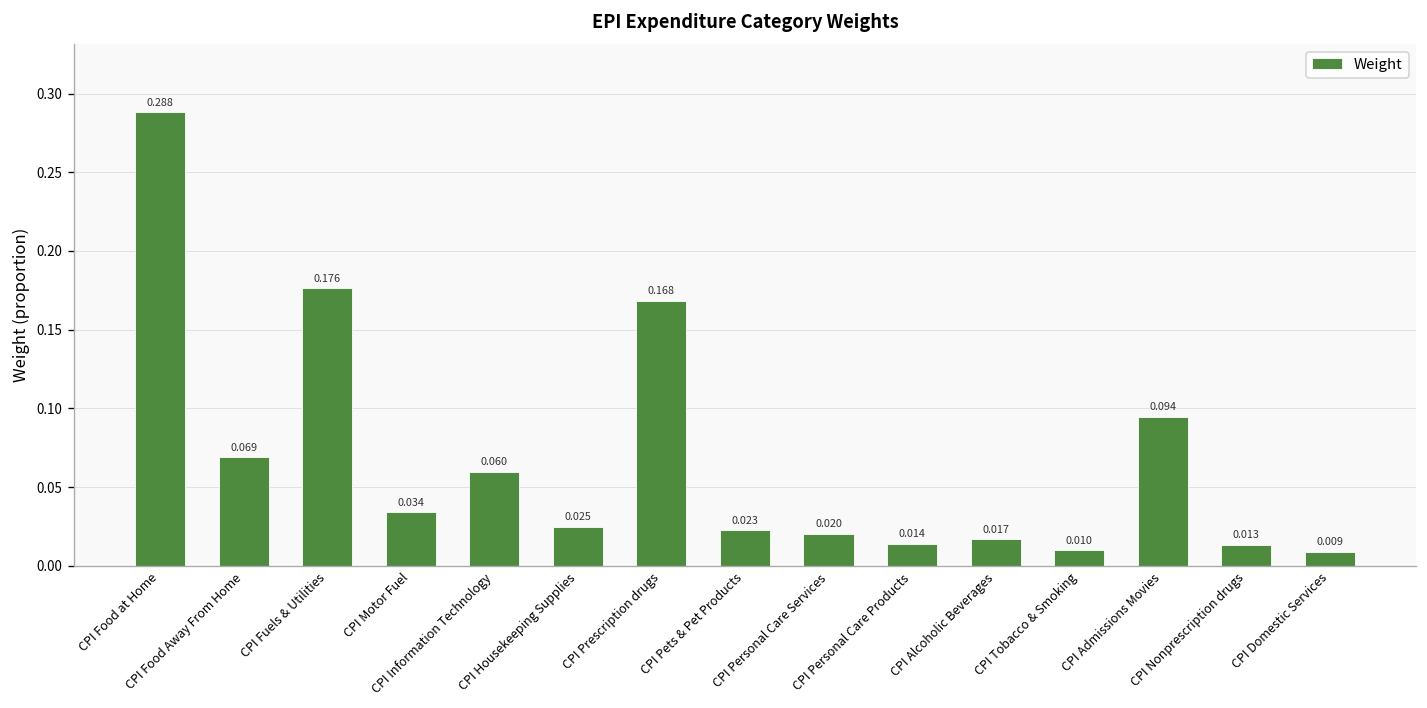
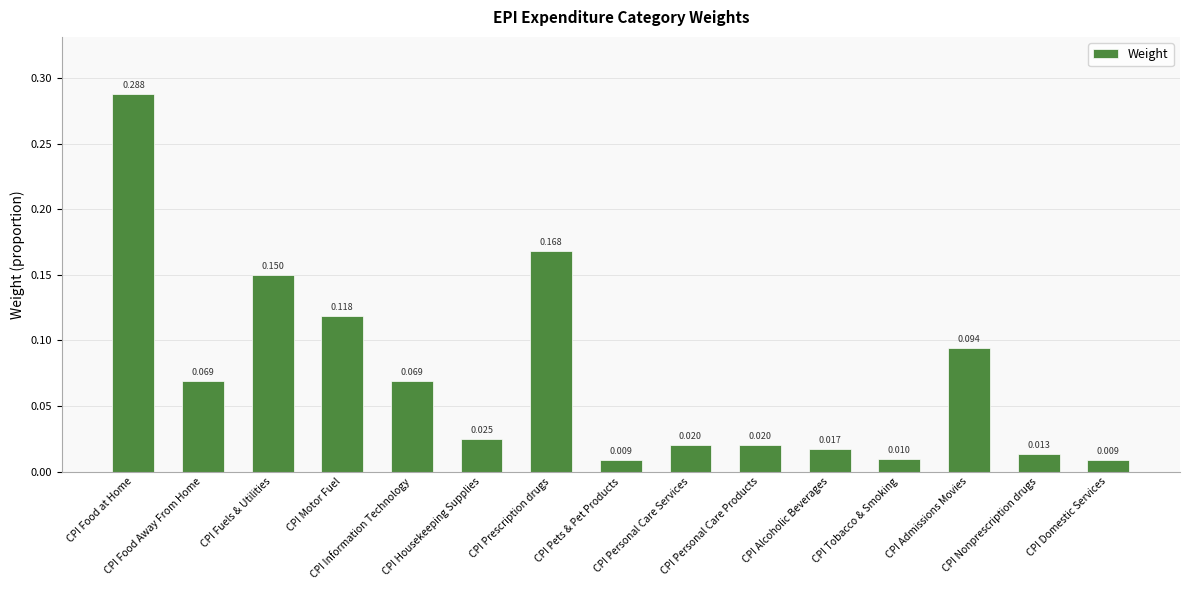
  {
    "CPI Food at Home": 0.288,
    "CPI Food Away From Home": 0.069,
-   "CPI Fuels & Utilities": 0.176,
-   "CPI Motor Fuel": 0.034,
-   "CPI Information Technology": 0.060,
+   "CPI Fuels & Utilities": 0.150,
+   "CPI Motor Fuel": 0.118,
+   "CPI Information Technology": 0.069,
    "CPI Housekeeping Supplies": 0.025,
    "CPI Prescription drugs": 0.168,
-   "CPI Pets & Pet Products": 0.023,
+   "CPI Pets & Pet Products": 0.009,
    "CPI Personal Care Services": 0.020,
-   "CPI Personal Care Products": 0.014,
+   "CPI Personal Care Products": 0.020,
    "CPI Alcoholic Beverages": 0.017,
    "CPI Tobacco & Smoking": 0.010,
    "CPI Admissions Movies": 0.094,
    "CPI Nonprescription drugs": 0.013,
    "CPI Domestic Services": 0.009
  }
